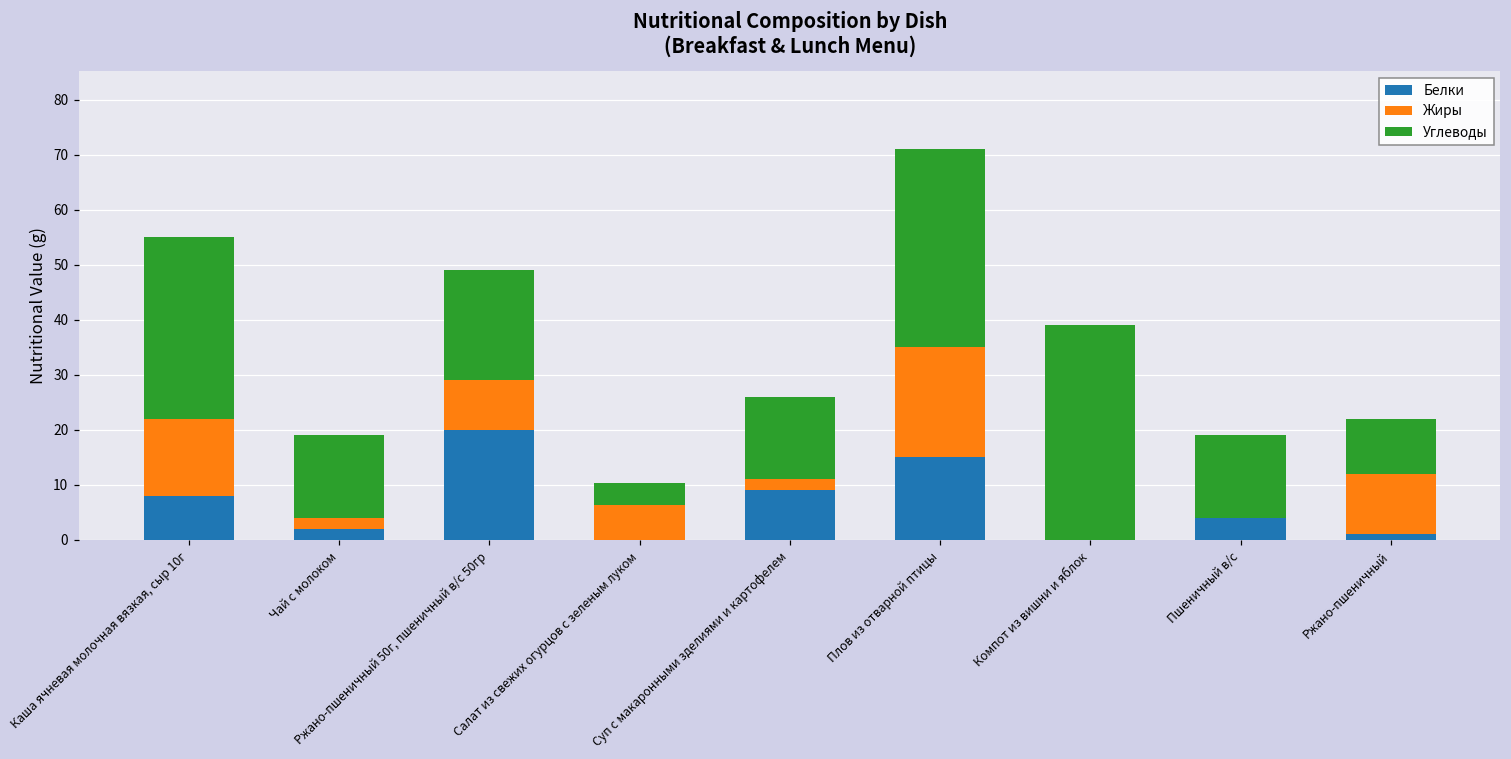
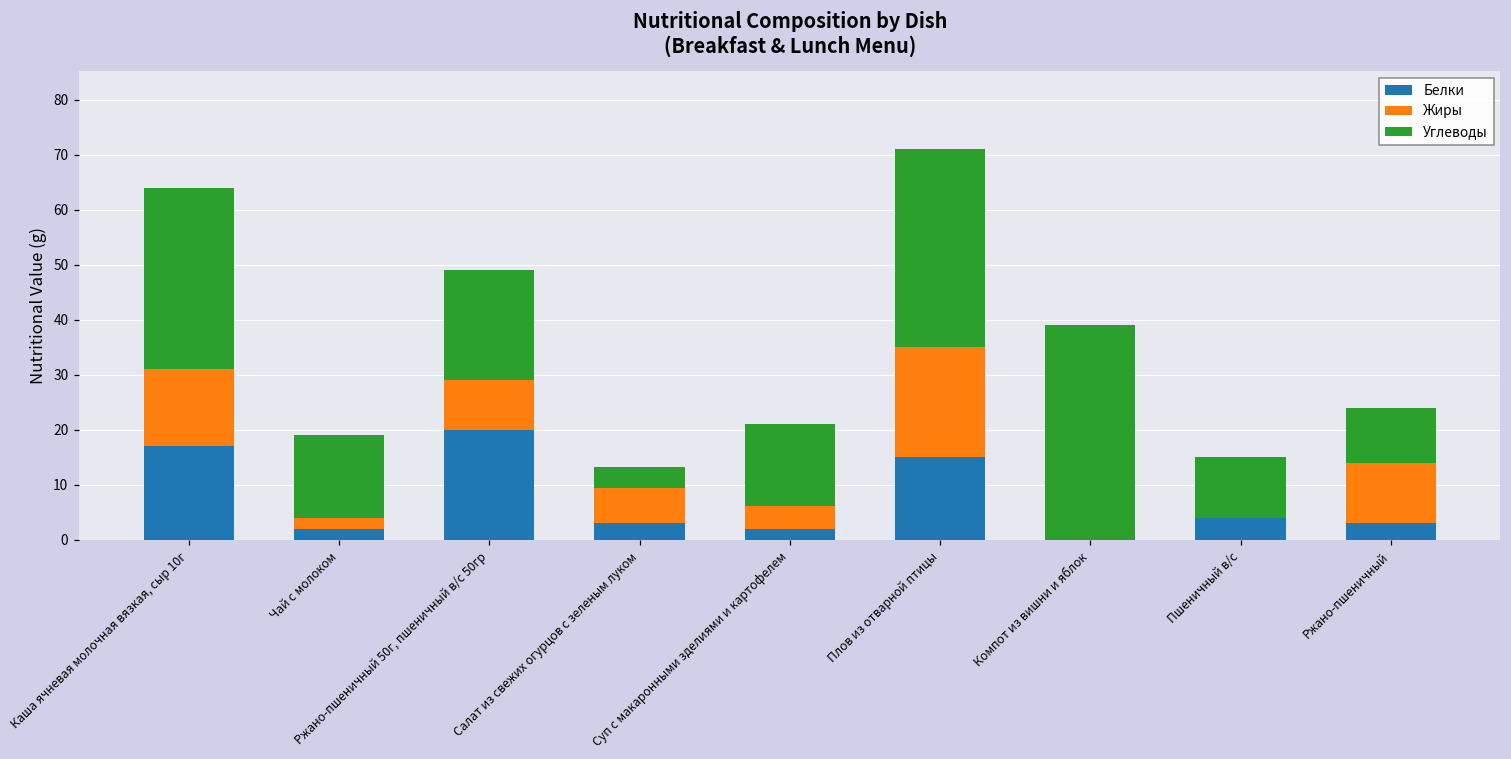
  {
    "Белки": {
-     "Каша ячневая молочная вязкая, сыр 10г": 8,
+     "Каша ячневая молочная вязкая, сыр 10г": 17,
      "Чай с молоком": 2,
      "Ржано-пшеничный 50г, пшеничный в/с 50гр": 20,
-     "Салат из свежих огурцов с зеленым луком": 0,
-     "Суп с макаронными зделиями и картофелем": 9,
+     "Салат из свежих огурцов с зеленым луком": 3,
+     "Суп с макаронными зделиями и картофелем": 2,
      "Плов из отварной птицы": 15,
      "Компот из вишни и яблок": 0,
      "Пшеничный в/с": 4,
-     "Ржано-пшеничный": 1
+     "Ржано-пшеничный": 3
    },
    "Жиры": {
      "Каша ячневая молочная вязкая, сыр 10г": 14,
      "Чай с молоком": 2,
      "Ржано-пшеничный 50г, пшеничный в/с 50гр": 9,
      "Салат из свежих огурцов с зеленым луком": 6,
-     "Суп с макаронными зделиями и картофелем": 2,
+     "Суп с макаронными зделиями и картофелем": 4,
      "Плов из отварной птицы": 20,
      "Компот из вишни и яблок": 0,
      "Пшеничный в/с": 0,
      "Ржано-пшеничный": 11
    },
    "Углеводы": {
      "Каша ячневая молочная вязкая, сыр 10г": 33,
      "Чай с молоком": 15,
      "Ржано-пшеничный 50г, пшеничный в/с 50гр": 20,
      "Салат из свежих огурцов с зеленым луком": 4,
      "Суп с макаронными зделиями и картофелем": 15,
      "Плов из отварной птицы": 36,
      "Компот из вишни и яблок": 39,
-     "Пшеничный в/с": 15,
+     "Пшеничный в/с": 11,
      "Ржано-пшеничный": 10
    }
  }
